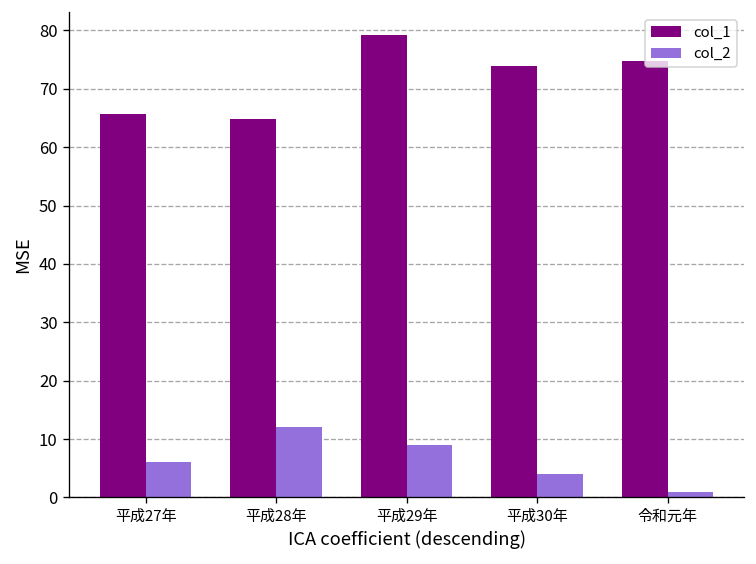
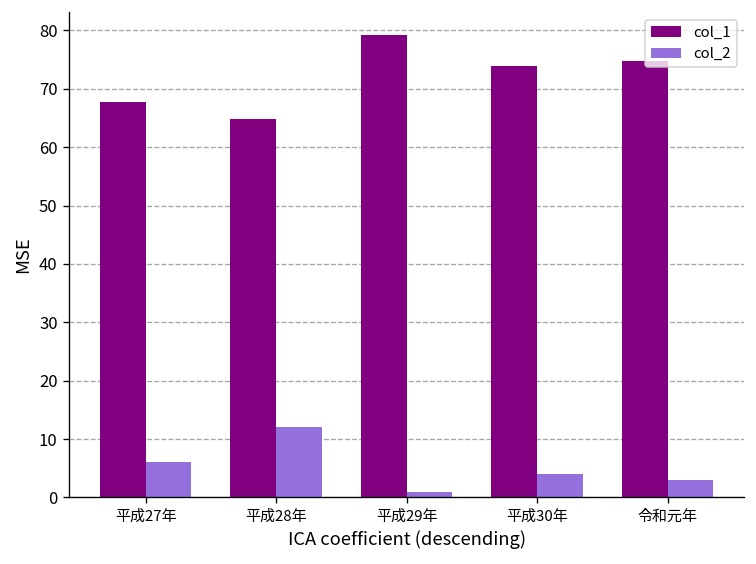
  {
    "col_1": {
-     "平成27年": 66,
+     "平成27年": 68,
      "平成28年": 65,
      "平成29年": 79,
      "平成30年": 74,
      "令和元年": 75
    },
    "col_2": {
      "平成27年": 6,
      "平成28年": 12,
-     "平成29年": 9,
+     "平成29年": 1,
      "平成30年": 4,
-     "令和元年": 1
+     "令和元年": 3
    }
  }
